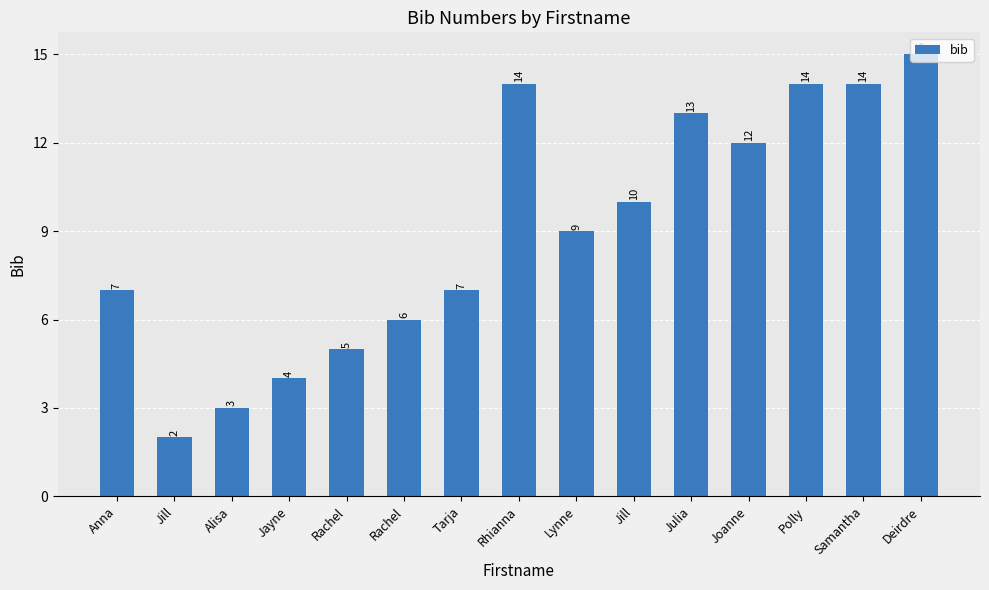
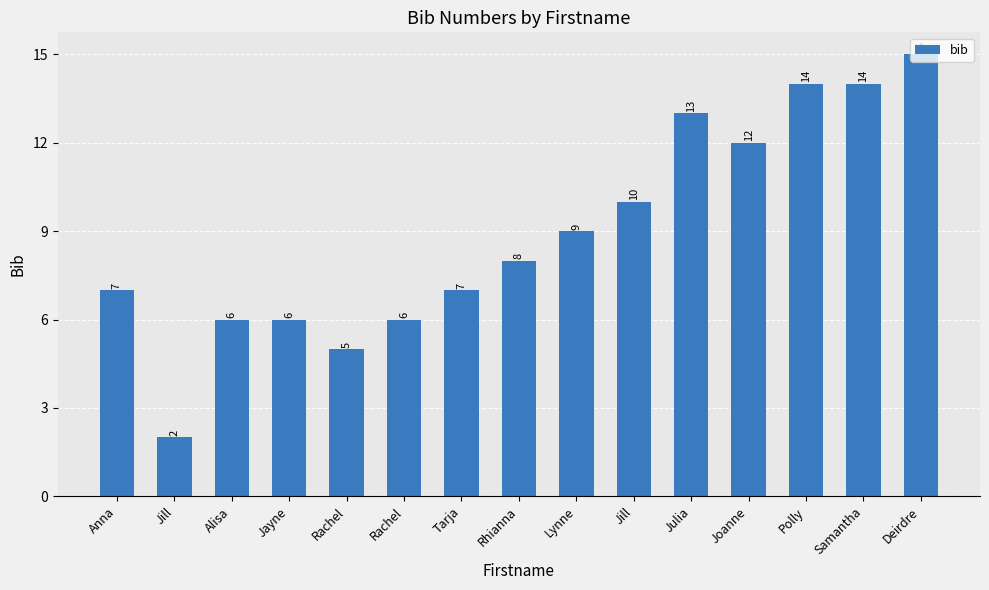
  {
    "Anna": 7,
-   "Alisa": 3,
-   "Jayne": 4,
+   "Alisa": 6,
+   "Jayne": 6,
    "Tarja": 7,
-   "Rhianna": 14,
+   "Rhianna": 8,
    "Lynne": 9,
    "Julia": 13,
    "Joanne": 12,
    "Polly": 14,
    "Samantha": 14
  }
